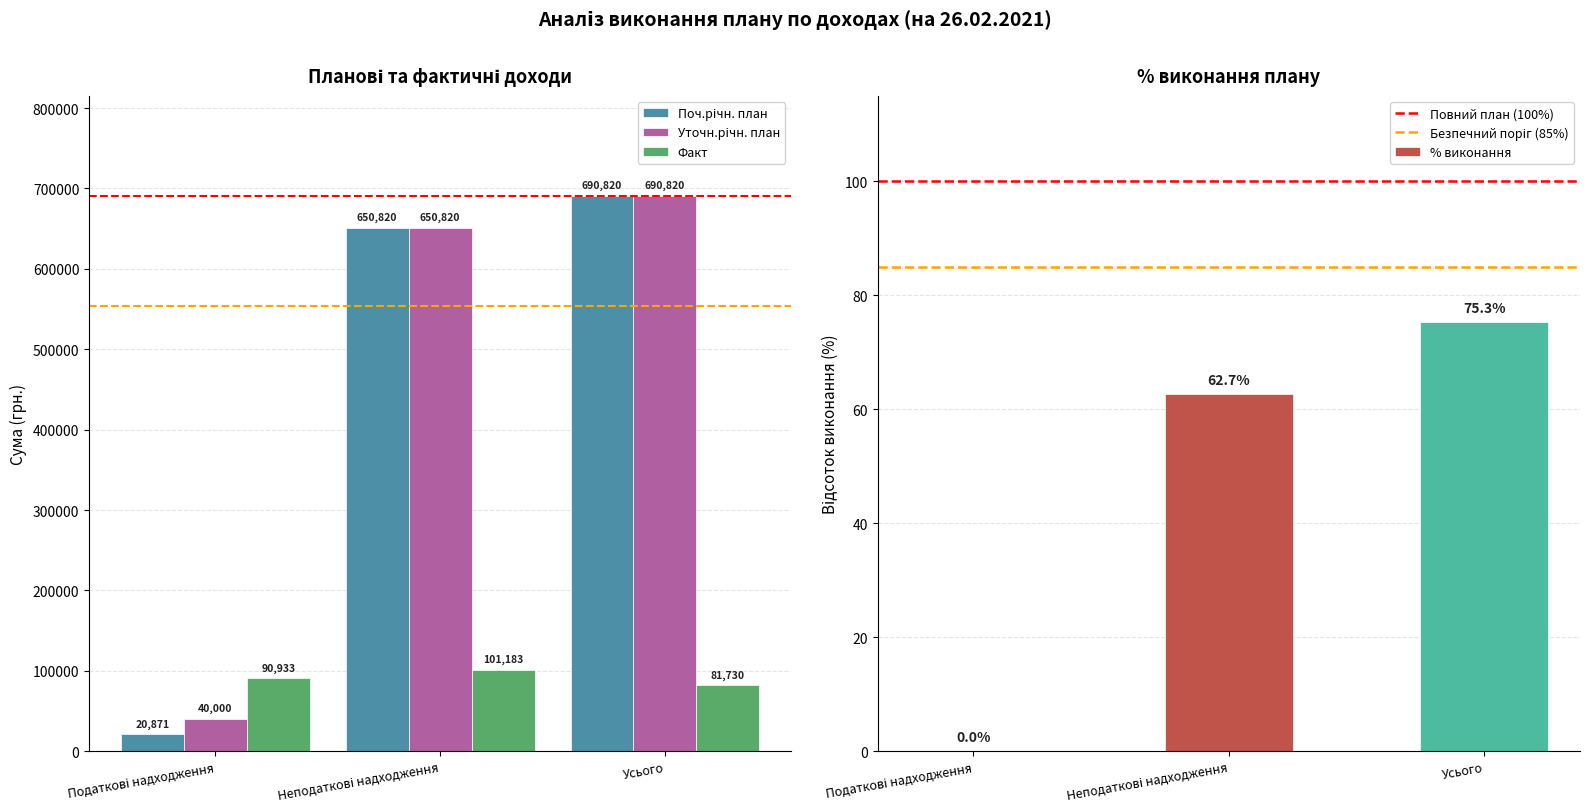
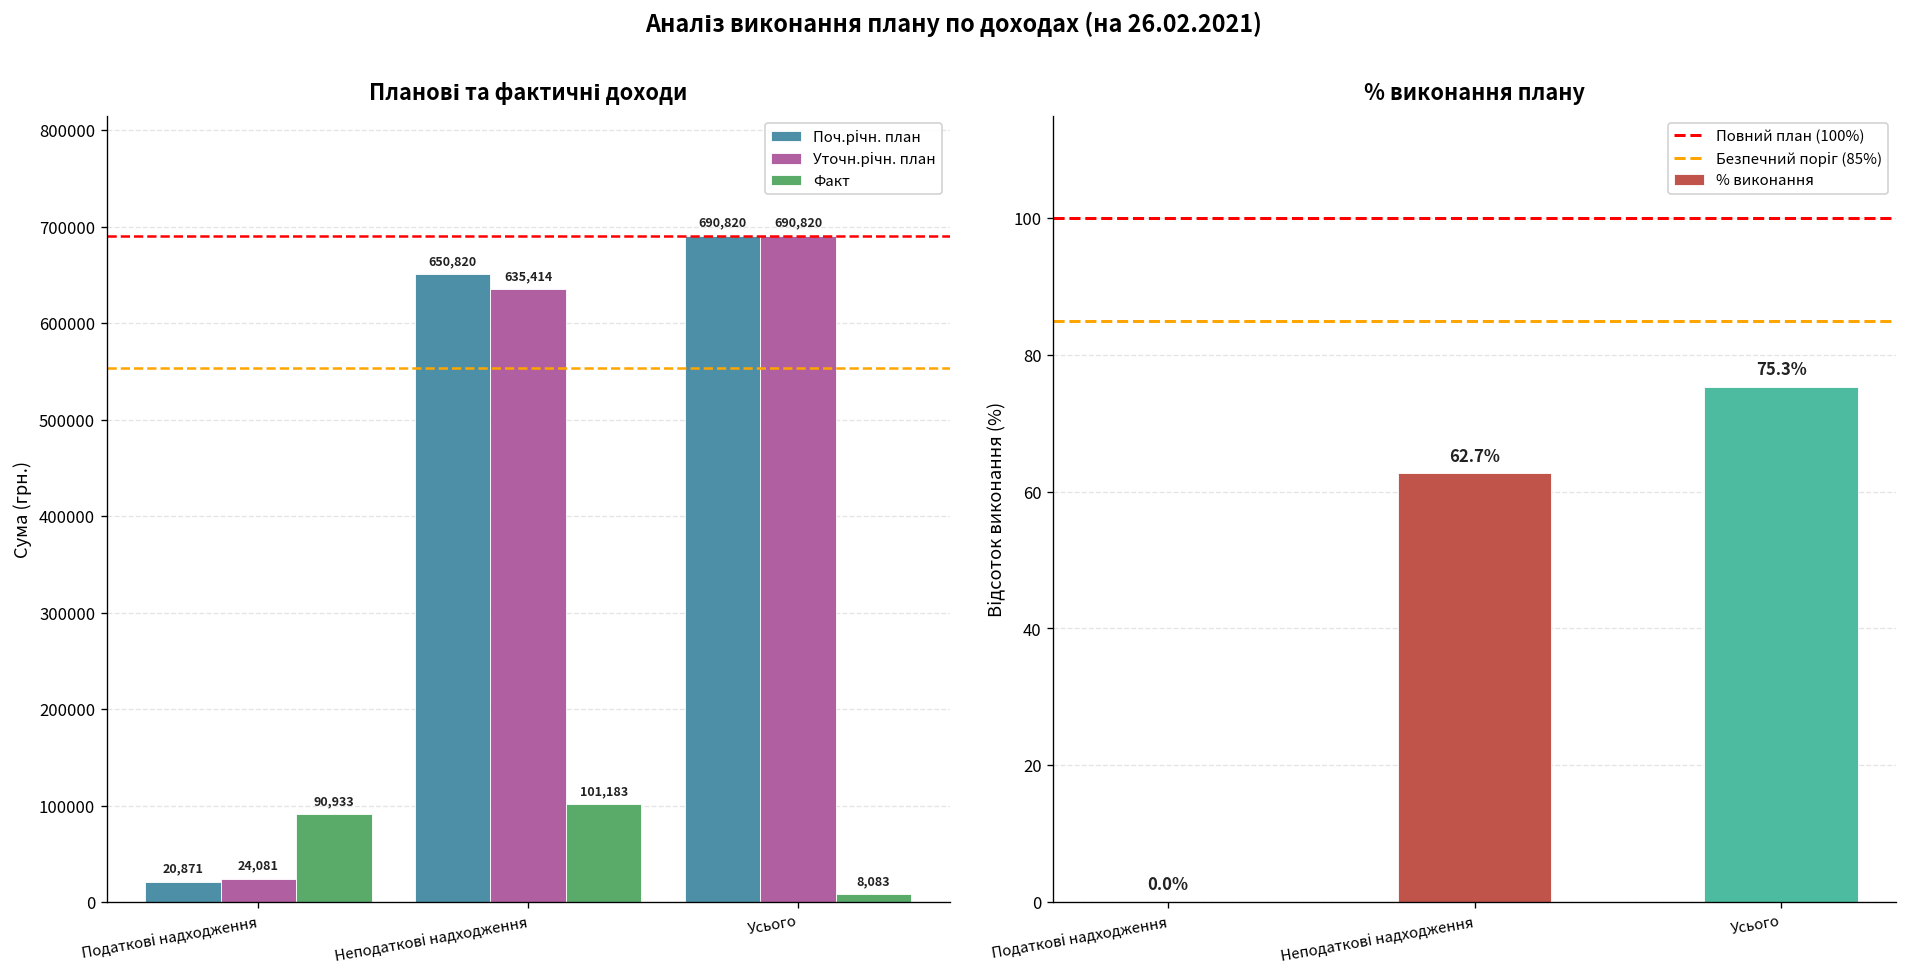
  {
    "Планові та фактичні доходи": {
      "Поч.річн. план": {
        "Податкові надходження": "20,871",
        "Неподаткові надходження": "650,820",
        "Усього": "690,820"
      },
      "Уточн.річн. план": {
-       "Податкові надходження": "40,000",
-       "Неподаткові надходження": "650,820",
+       "Податкові надходження": "24,081",
+       "Неподаткові надходження": "635,414",
        "Усього": "690,820"
      },
      "Факт": {
        "Податкові надходження": "90,933",
        "Неподаткові надходження": "101,183",
-       "Усього": "81,730"
+       "Усього": "8,083"
      }
    },
    "% виконання плану": {
      "Податкові надходження": "0.0%",
      "Неподаткові надходження": "62.7%",
      "Усього": "75.3%"
    }
  }
